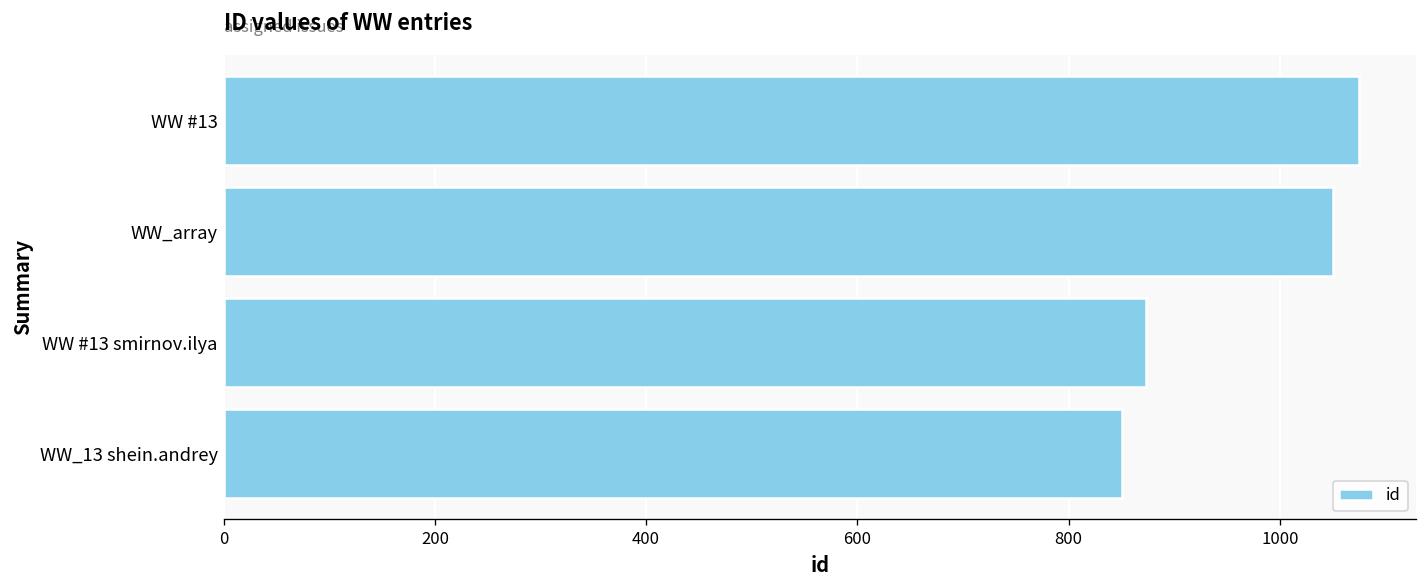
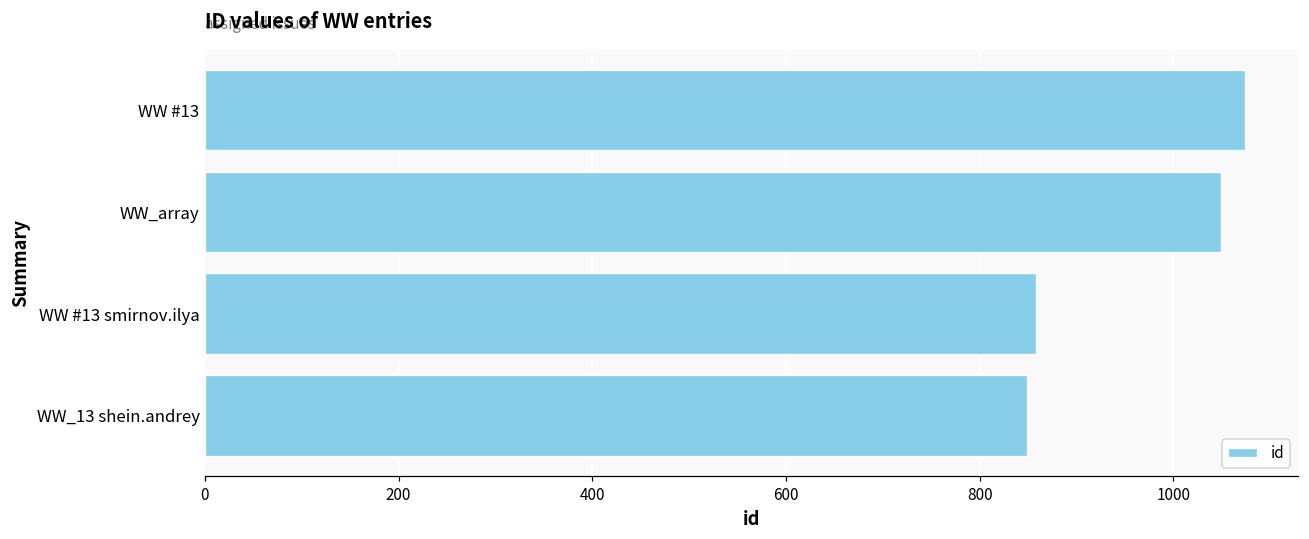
  {
    "WW #13": 1080,
    "WW_array": 1050,
-   "WW #13 smirnov.ilya": 870,
+   "WW #13 smirnov.ilya": 860,
    "WW_13 shein.andrey": 850
  }
